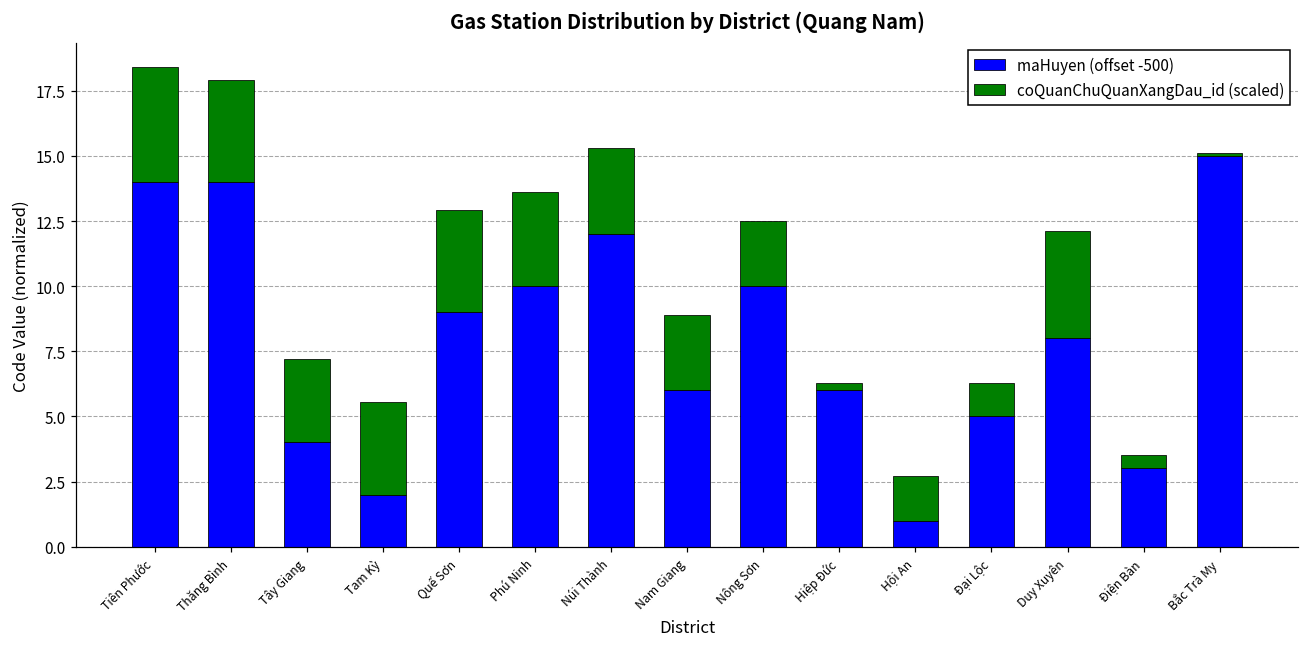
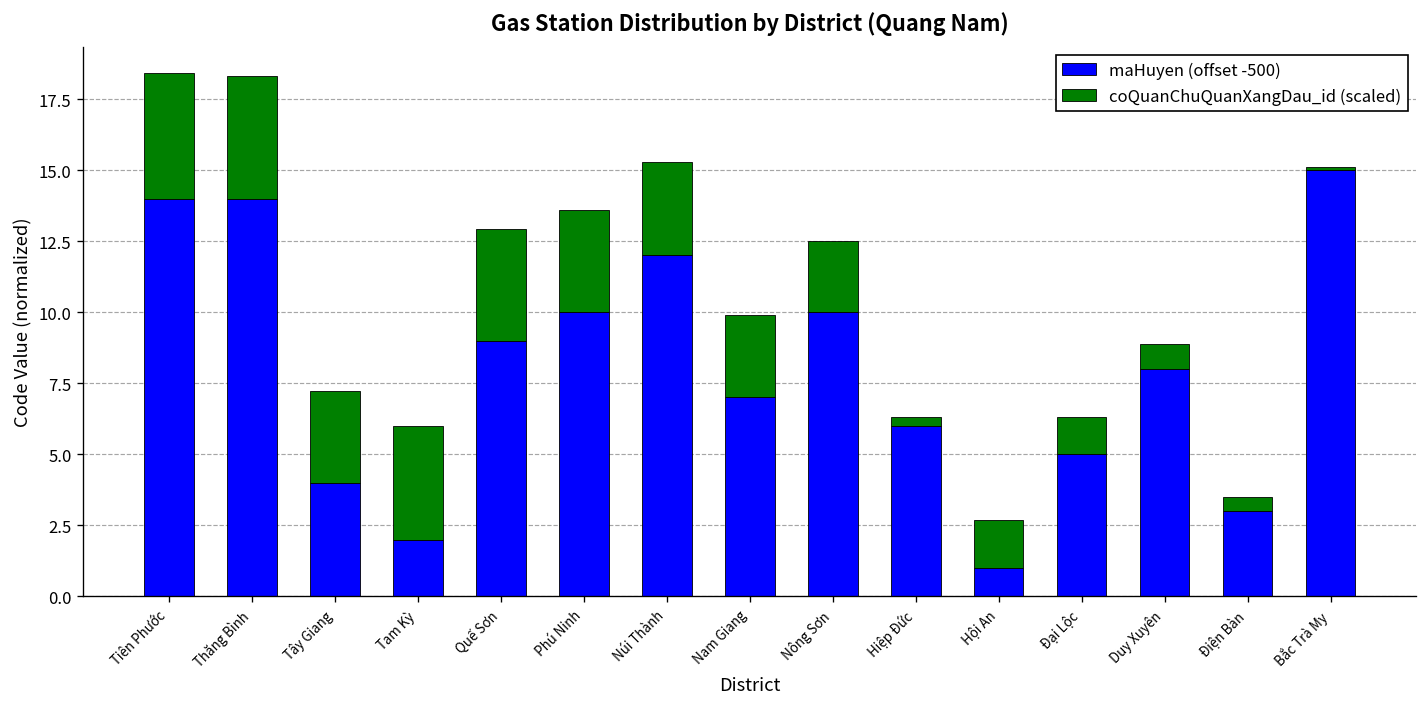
  {
    "maHuyen (offset -500)": {
      "Tiên Phước": 14.0,
      "Thăng Bình": 14.0,
      "Tây Giang": 4.0,
      "Tam Kỳ": 2.0,
      "Quế Sơn": 9.0,
      "Phú Ninh": 10.0,
      "Núi Thành": 12.0,
-     "Nam Giang": 6.0,
+     "Nam Giang": 7.0,
      "Nông Sơn": 10.0,
      "Hiệp Đức": 6.0,
      "Hội An": 1.0,
      "Đại Lộc": 5.0,
      "Duy Xuyên": 8.0,
      "Điện Bàn": 3.0,
      "Bắc Trà My": 15.0
    },
    "coQuanChuQuanXangDau_id (scaled)": {
      "Tiên Phước": 4.4,
-     "Thăng Bình": 3.9,
+     "Thăng Bình": 4.3,
      "Tây Giang": 3.2,
-     "Tam Kỳ": 3.6,
+     "Tam Kỳ": 4.0,
      "Quế Sơn": 3.9,
      "Phú Ninh": 3.6,
      "Núi Thành": 3.3,
      "Nam Giang": 2.9,
      "Nông Sơn": 2.5,
      "Hiệp Đức": 0.3,
      "Hội An": 1.7,
      "Đại Lộc": 1.3,
-     "Duy Xuyên": 4.1,
+     "Duy Xuyên": 0.9,
      "Điện Bàn": 0.5
    }
  }
